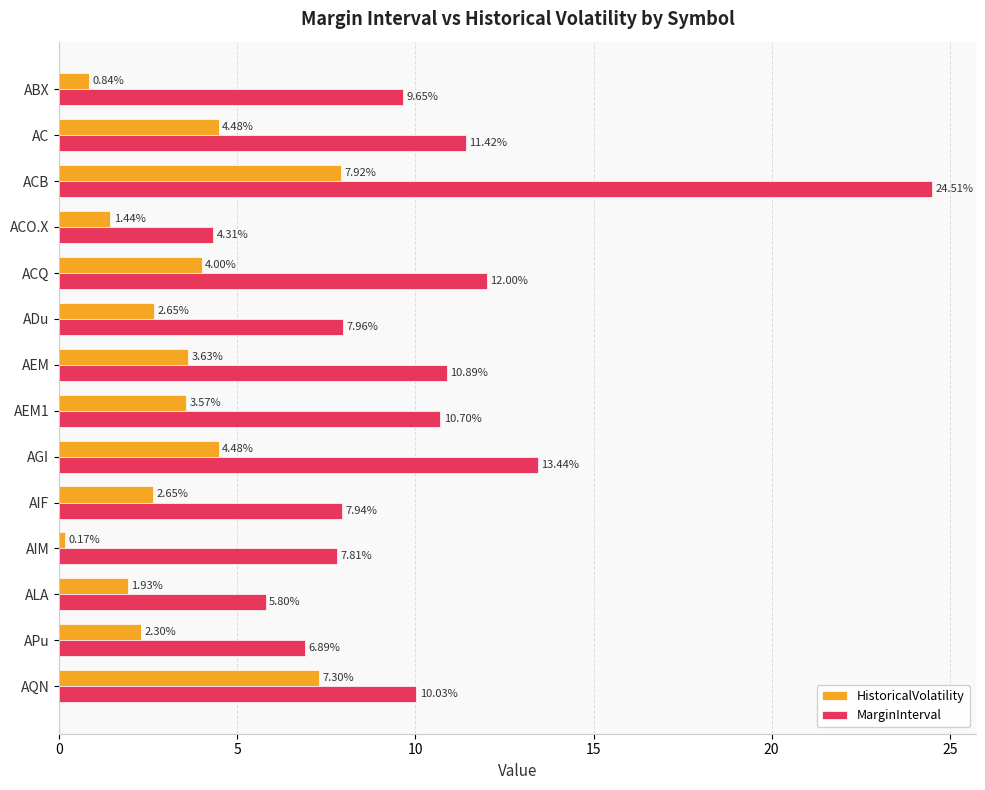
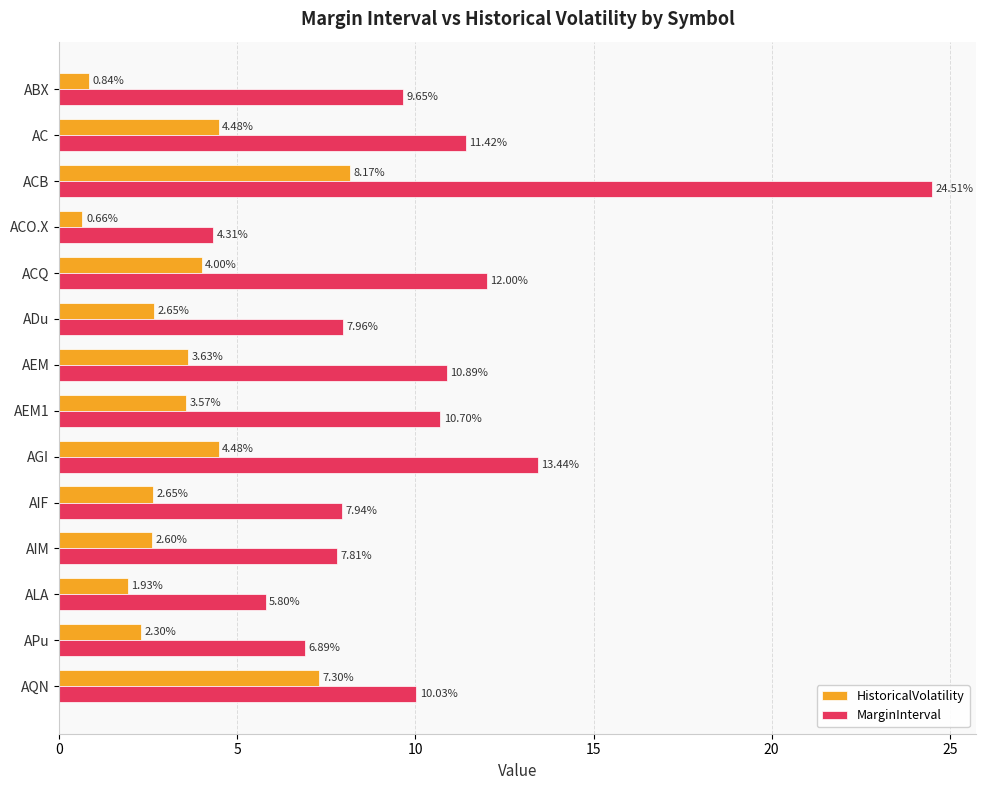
  {
    "HistoricalVolatility": {
      "ABX": "0.84%",
      "AC": "4.48%",
-     "ACB": "7.92%",
-     "ACO.X": "1.44%",
+     "ACB": "8.17%",
+     "ACO.X": "0.66%",
      "ACQ": "4.00%",
      "ADu": "2.65%",
      "AEM": "3.63%",
      "AEM1": "3.57%",
      "AGI": "4.48%",
      "AIF": "2.65%",
-     "AIM": "0.17%",
+     "AIM": "2.60%",
      "ALA": "1.93%",
      "APu": "2.30%",
      "AQN": "7.30%"
    },
    "MarginInterval": {
      "ABX": "9.65%",
      "AC": "11.42%",
      "ACB": "24.51%",
      "ACO.X": "4.31%",
      "ACQ": "12.00%",
      "ADu": "7.96%",
      "AEM": "10.89%",
      "AEM1": "10.70%",
      "AGI": "13.44%",
      "AIF": "7.94%",
      "AIM": "7.81%",
      "ALA": "5.80%",
      "APu": "6.89%",
      "AQN": "10.03%"
    }
  }
